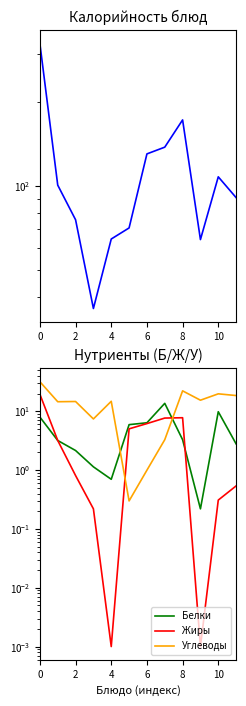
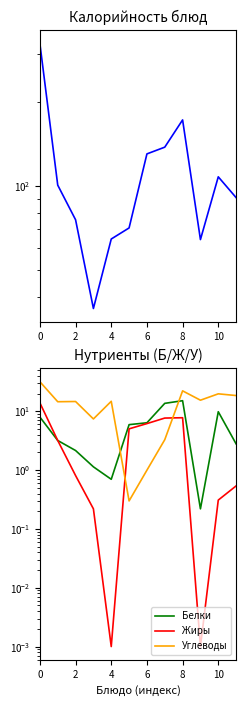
  {
    "Нутриенты (Б/Ж/У)": {
      "Белки": {
        "0": 8,
        "2": 2,
        "4": 0.7,
-       "8": 3,
+       "8": 15,
        "10": 10
      },
      "Жиры": {
-       "0": 20,
+       "0": 14,
        "2": 0.8,
        "4": 0.0010,
        "8": 8,
        "10": 0.3
      },
      "Углеводы": {
        "0": 30,
        "2": 15,
        "4": 15,
        "6": 1,
        "8": 22,
        "10": 20
      }
    }
  }
